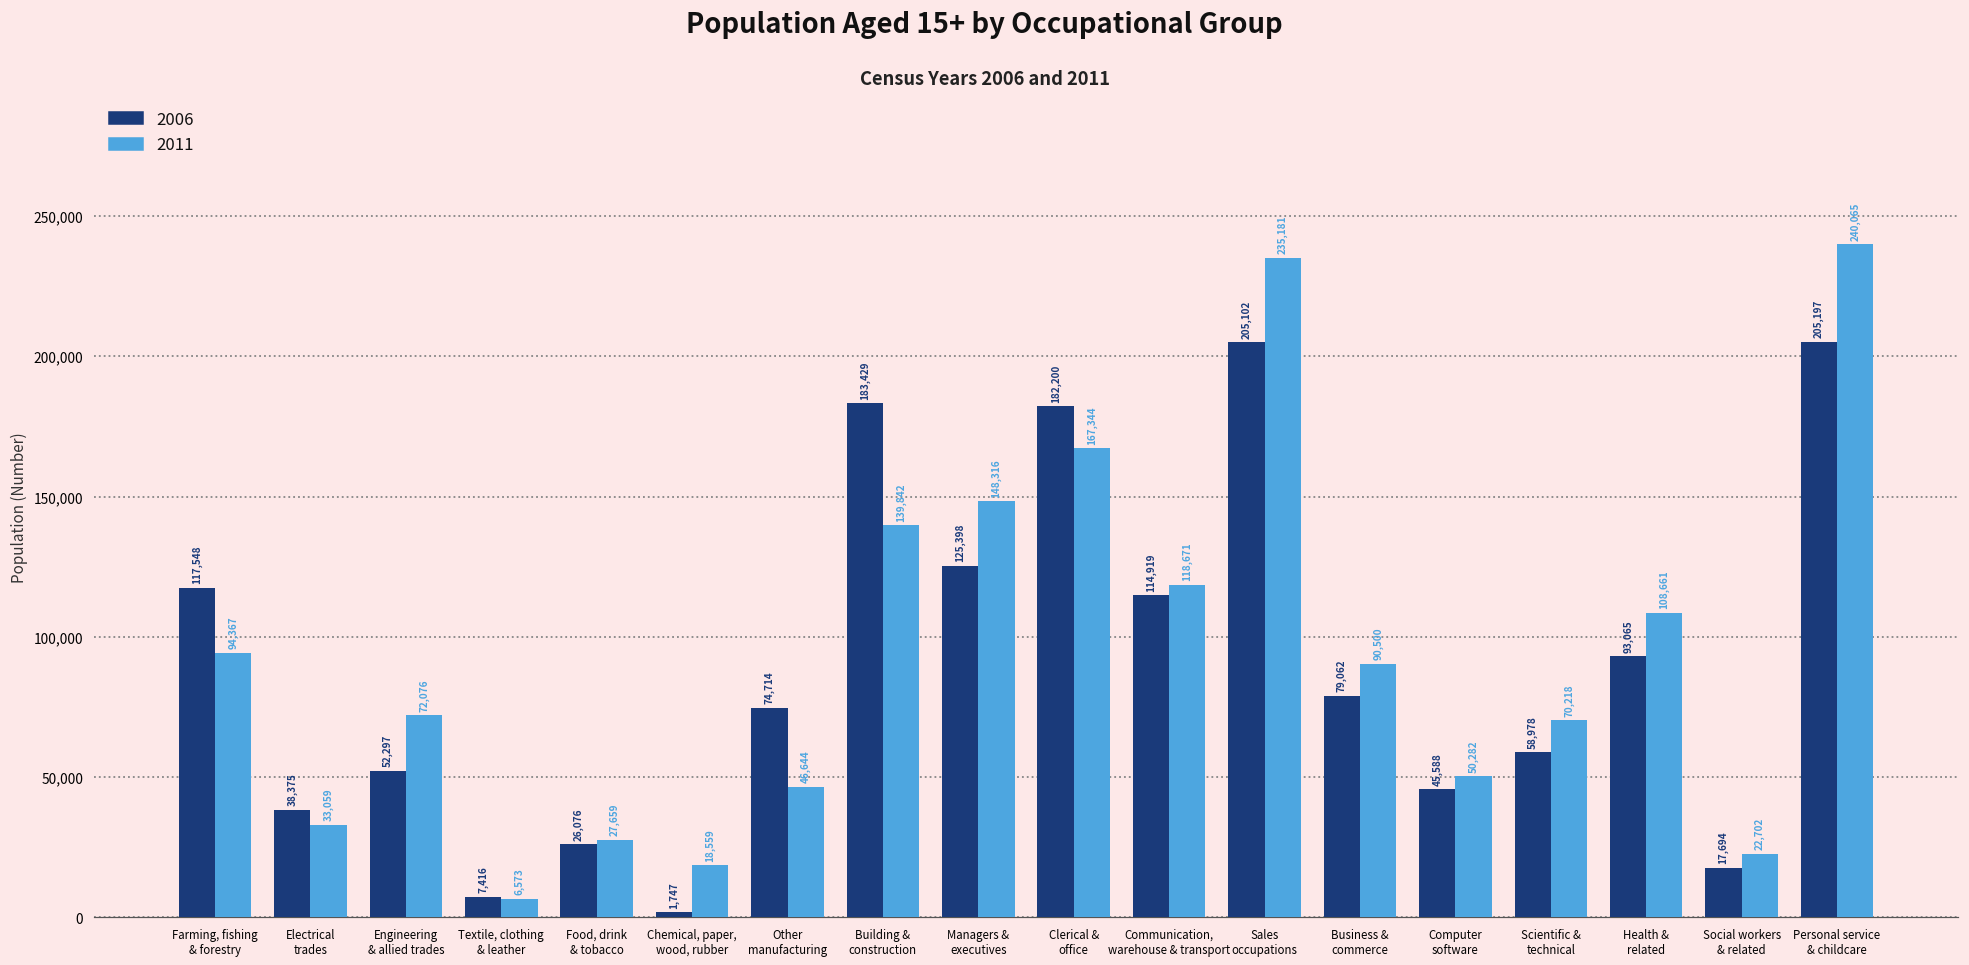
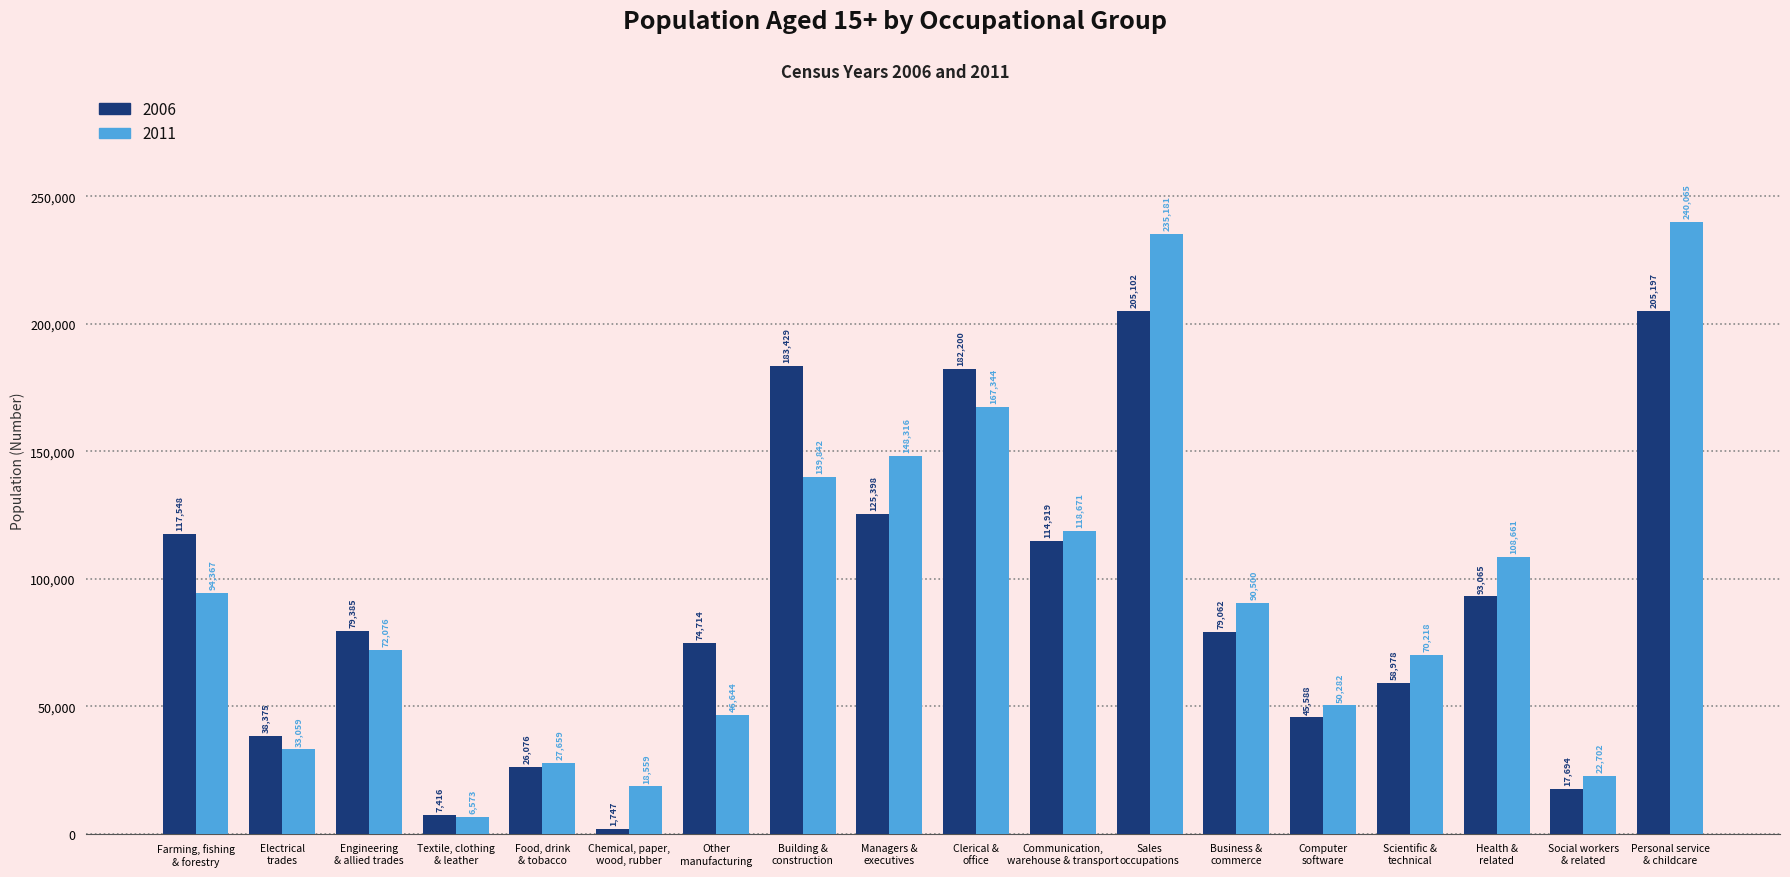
  {
    "2006": {
      "Farming, fishing & forestry": "117,548",
      "Electrical trades": "38,375",
-     "Engineering & allied trades": "52,297",
+     "Engineering & allied trades": "79,385",
      "Textile, clothing & leather": "7,416",
      "Food, drink & tobacco": "26,076",
      "Chemical, paper, wood, rubber": "1,747",
      "Other manufacturing": "74,714",
      "Building & construction": "183,429",
      "Managers & executives": "125,398",
      "Clerical & office": "182,200",
      "Communication, warehouse & transport": "114,919",
      "Sales occupations": "205,102",
      "Business & commerce": "79,062",
      "Computer software": "45,588",
      "Scientific & technical": "58,978",
      "Health & related": "93,065",
      "Social workers & related": "17,694",
      "Personal service & childcare": "205,197"
    },
    "2011": {
      "Farming, fishing & forestry": "94,367",
      "Electrical trades": "33,059",
      "Engineering & allied trades": "72,076",
      "Textile, clothing & leather": "6,573",
      "Food, drink & tobacco": "27,659",
      "Chemical, paper, wood, rubber": "18,559",
      "Other manufacturing": "46,644",
      "Building & construction": "139,842",
      "Managers & executives": "148,316",
      "Clerical & office": "167,344",
      "Communication, warehouse & transport": "118,671",
      "Sales occupations": "235,181",
      "Business & commerce": "90,500",
      "Computer software": "50,282",
      "Scientific & technical": "70,218",
      "Health & related": "108,661",
      "Social workers & related": "22,702",
      "Personal service & childcare": "240,065"
    }
  }
